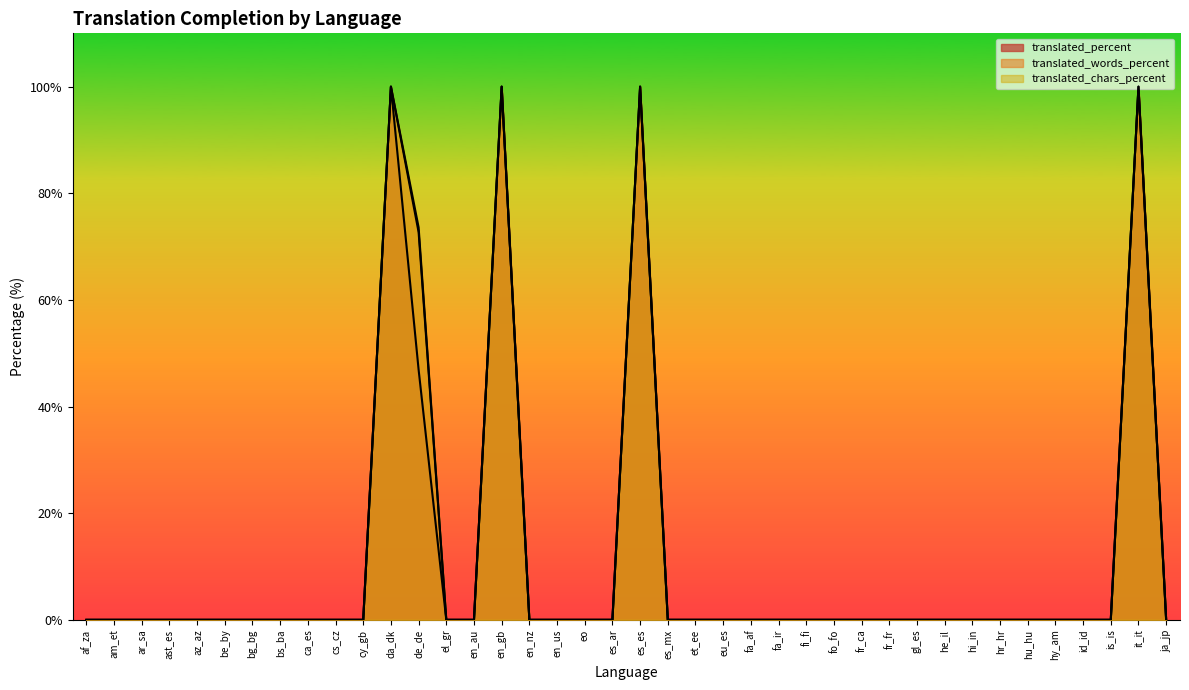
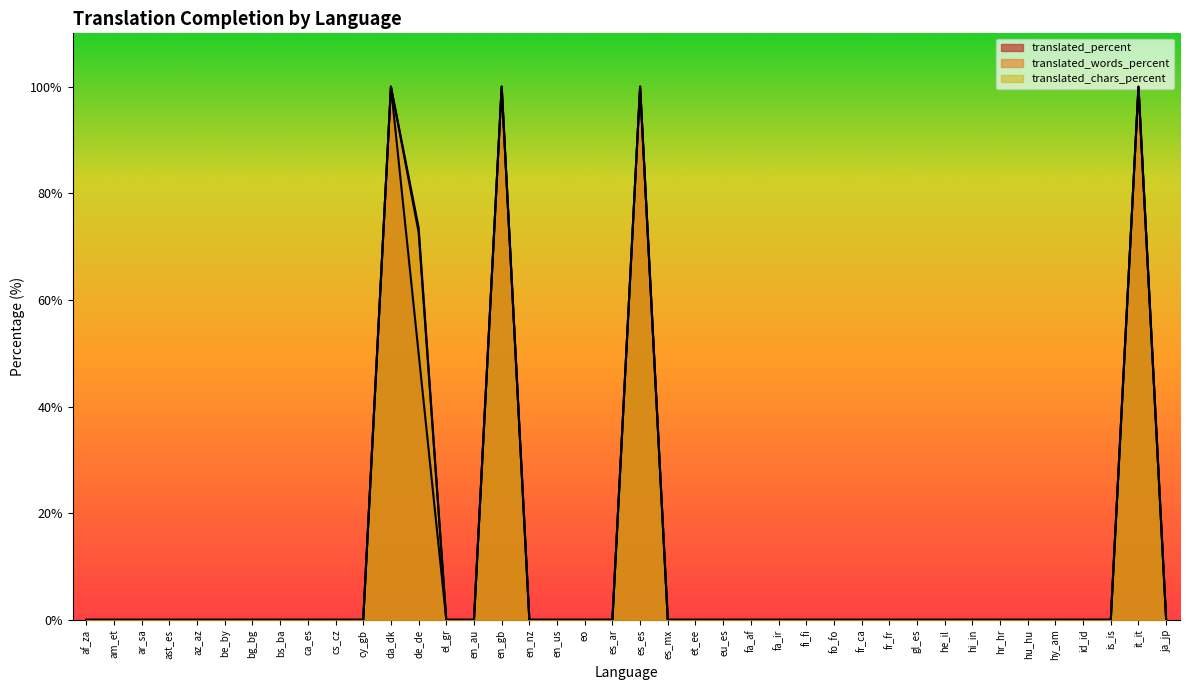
  {
    "translated_percent": {
-     "de_de": "47%"
+     "de_de": "50%"
    }
  }
